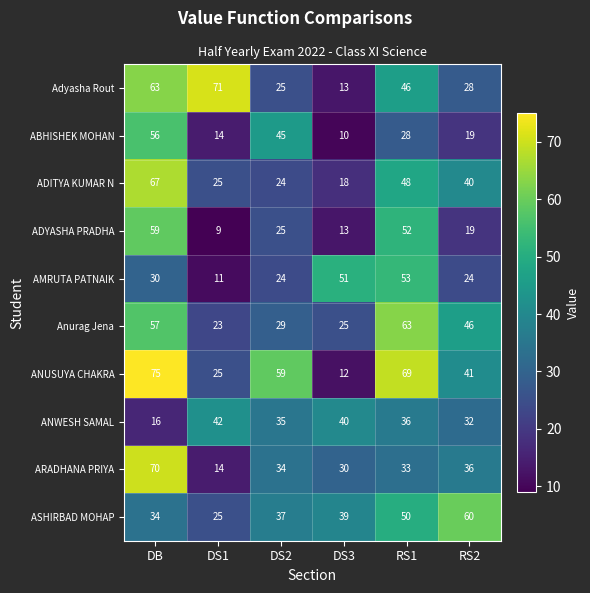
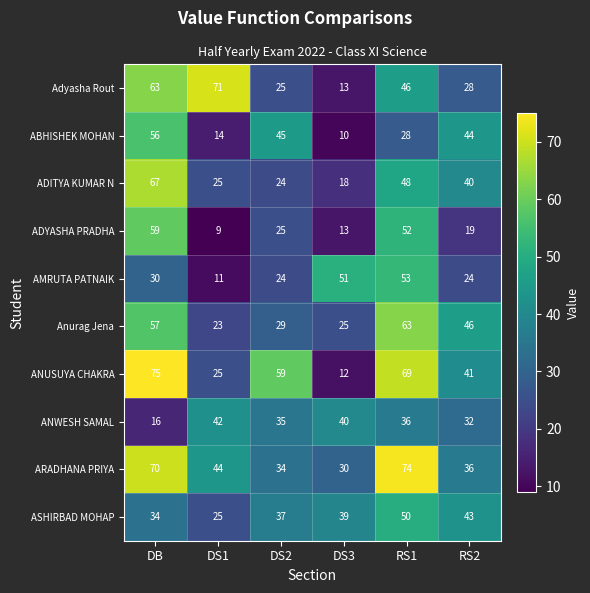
  {
    "Adyasha Rout": {
      "DB": 63,
      "DS1": 71,
      "DS2": 25,
      "DS3": 13,
      "RS1": 46,
      "RS2": 28
    },
    "ABHISHEK MOHAN": {
      "DB": 56,
      "DS1": 14,
      "DS2": 45,
      "DS3": 10,
      "RS1": 28,
-     "RS2": 19
+     "RS2": 44
    },
    "ADITYA KUMAR N": {
      "DB": 67,
      "DS1": 25,
      "DS2": 24,
      "DS3": 18,
      "RS1": 48,
      "RS2": 40
    },
    "ADYASHA PRADHA": {
      "DB": 59,
      "DS1": 9,
      "DS2": 25,
      "DS3": 13,
      "RS1": 52,
      "RS2": 19
    },
    "AMRUTA PATNAIK": {
      "DB": 30,
      "DS1": 11,
      "DS2": 24,
      "DS3": 51,
      "RS1": 53,
      "RS2": 24
    },
    "Anurag Jena": {
      "DB": 57,
      "DS1": 23,
      "DS2": 29,
      "DS3": 25,
      "RS1": 63,
      "RS2": 46
    },
    "ANUSUYA CHAKRA": {
      "DB": 75,
      "DS1": 25,
      "DS2": 59,
      "DS3": 12,
      "RS1": 69,
      "RS2": 41
    },
    "ANWESH SAMAL": {
      "DB": 16,
      "DS1": 42,
      "DS2": 35,
      "DS3": 40,
      "RS1": 36,
      "RS2": 32
    },
    "ARADHANA PRIYA": {
      "DB": 70,
-     "DS1": 14,
+     "DS1": 44,
      "DS2": 34,
      "DS3": 30,
-     "RS1": 33,
+     "RS1": 74,
      "RS2": 36
    },
    "ASHIRBAD MOHAP": {
      "DB": 34,
      "DS1": 25,
      "DS2": 37,
      "DS3": 39,
      "RS1": 50,
-     "RS2": 60
+     "RS2": 43
    }
  }
